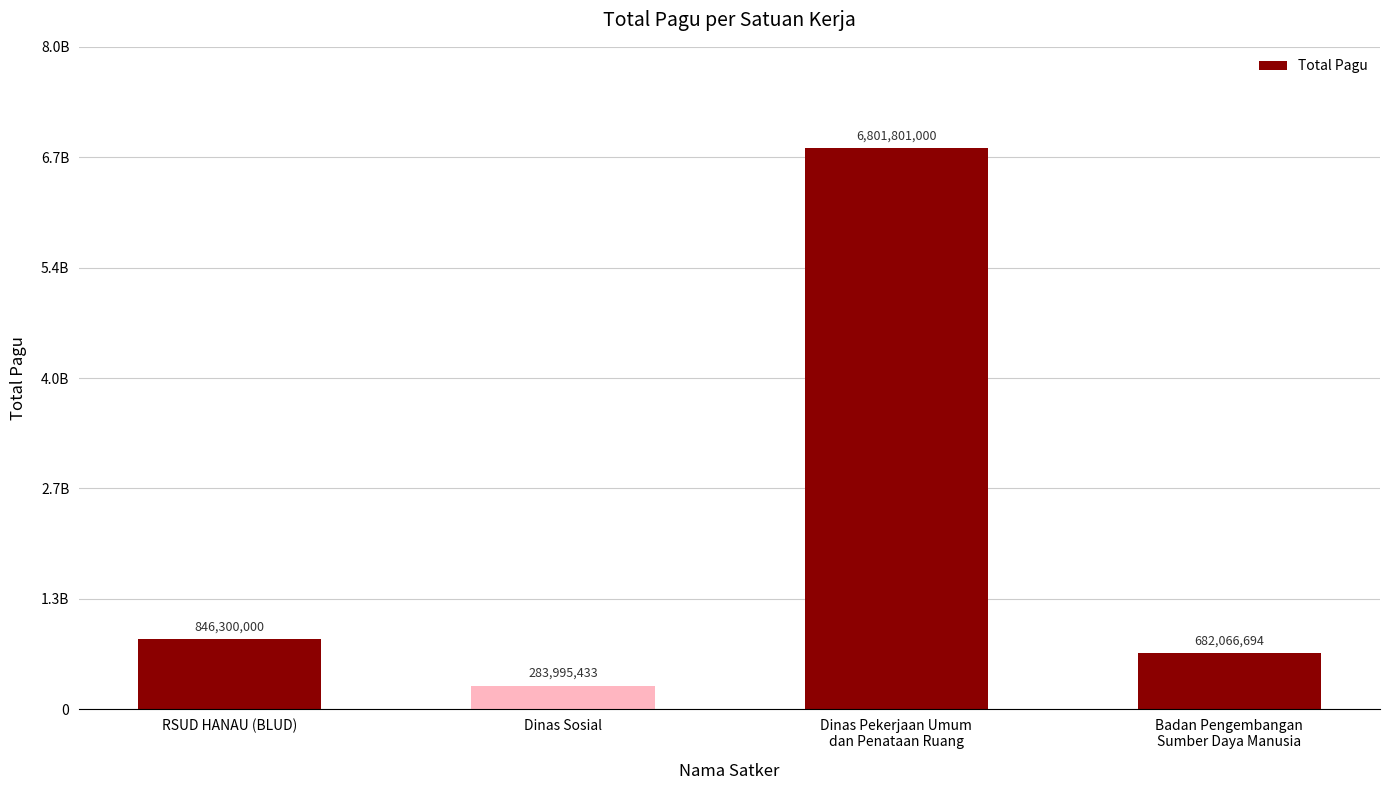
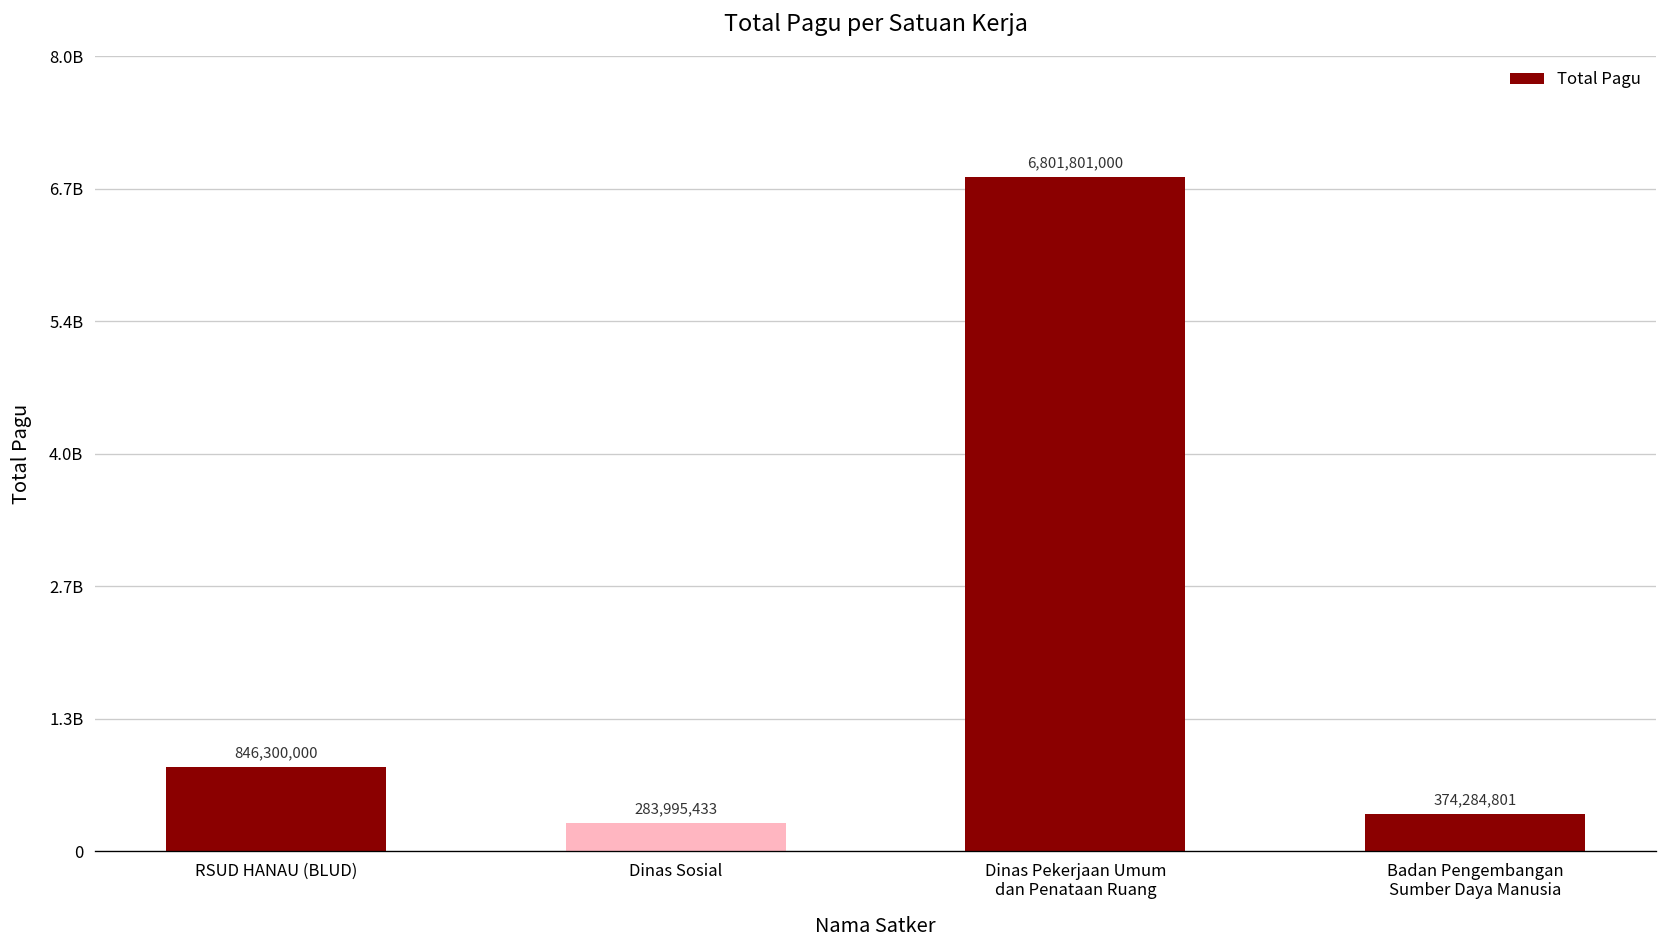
  {
    "RSUD HANAU (BLUD)": "846,300,000",
    "Dinas Sosial": "283,995,433",
    "Dinas Pekerjaan Umum dan Penataan Ruang": "6,801,801,000",
-   "Badan Pengembangan Sumber Daya Manusia": "682,066,694"
+   "Badan Pengembangan Sumber Daya Manusia": "374,284,801"
  }
